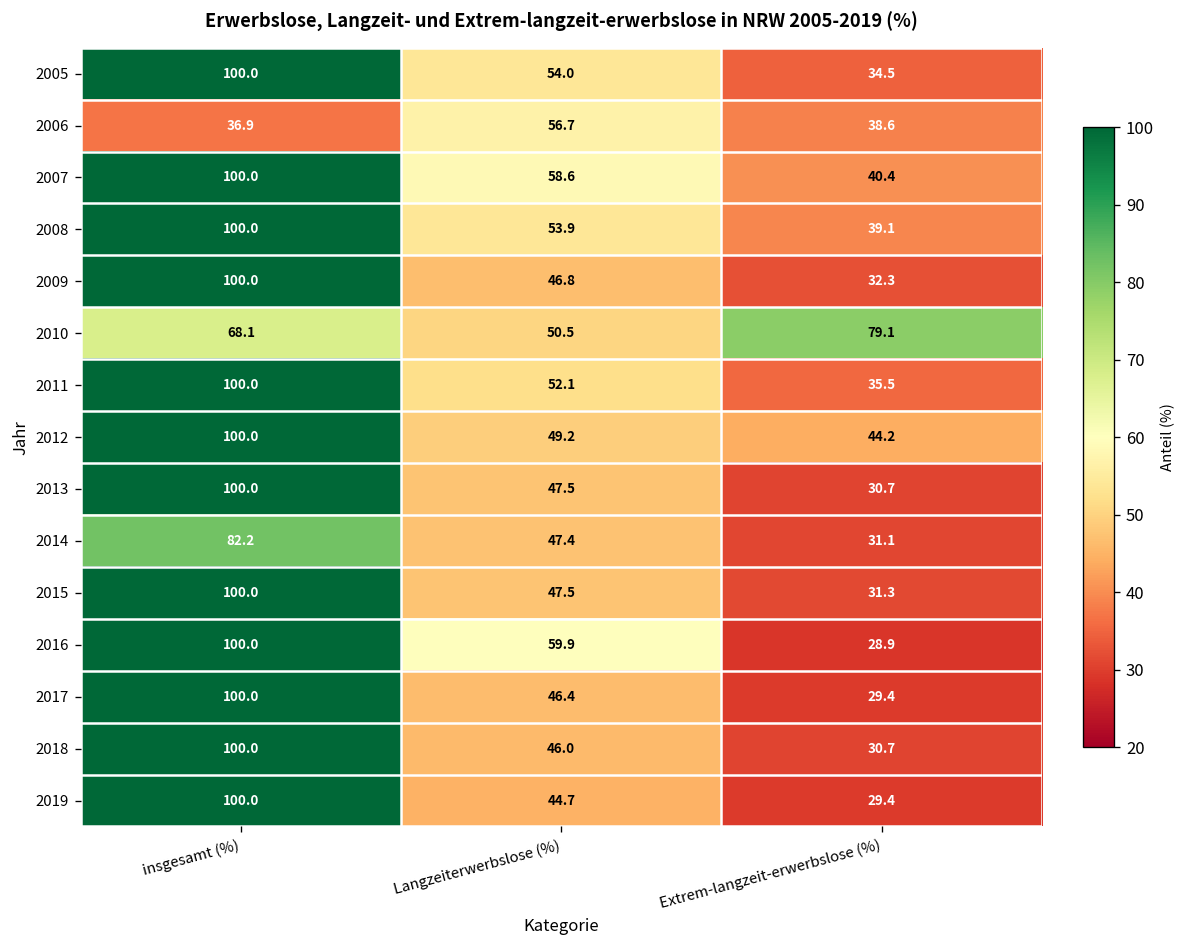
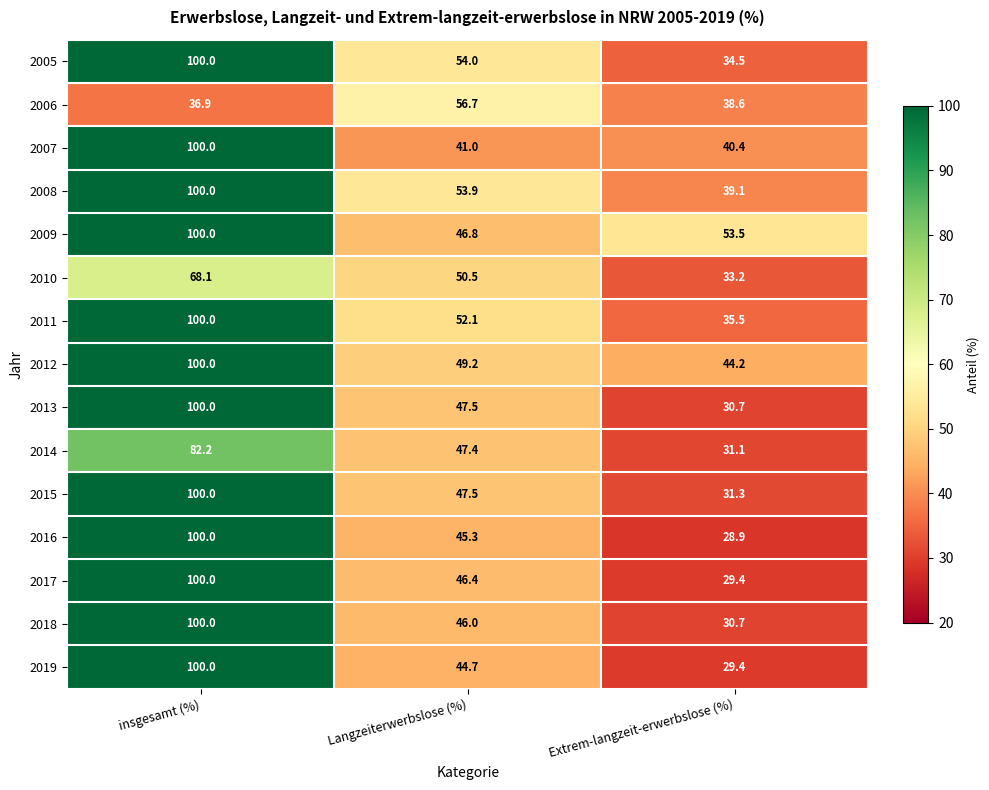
  {
    "2005": {
      "insgesamt (%)": 100.0,
      "Langzeiterwerbslose (%)": 54.0,
      "Extrem-langzeit-erwerbslose (%)": 34.5
    },
    "2006": {
      "insgesamt (%)": 36.9,
      "Langzeiterwerbslose (%)": 56.7,
      "Extrem-langzeit-erwerbslose (%)": 38.6
    },
    "2007": {
      "insgesamt (%)": 100.0,
-     "Langzeiterwerbslose (%)": 58.6,
+     "Langzeiterwerbslose (%)": 41.0,
      "Extrem-langzeit-erwerbslose (%)": 40.4
    },
    "2008": {
      "insgesamt (%)": 100.0,
      "Langzeiterwerbslose (%)": 53.9,
      "Extrem-langzeit-erwerbslose (%)": 39.1
    },
    "2009": {
      "insgesamt (%)": 100.0,
      "Langzeiterwerbslose (%)": 46.8,
-     "Extrem-langzeit-erwerbslose (%)": 32.3
+     "Extrem-langzeit-erwerbslose (%)": 53.5
    },
    "2010": {
      "insgesamt (%)": 68.1,
      "Langzeiterwerbslose (%)": 50.5,
-     "Extrem-langzeit-erwerbslose (%)": 79.1
+     "Extrem-langzeit-erwerbslose (%)": 33.2
    },
    "2011": {
      "insgesamt (%)": 100.0,
      "Langzeiterwerbslose (%)": 52.1,
      "Extrem-langzeit-erwerbslose (%)": 35.5
    },
    "2012": {
      "insgesamt (%)": 100.0,
      "Langzeiterwerbslose (%)": 49.2,
      "Extrem-langzeit-erwerbslose (%)": 44.2
    },
    "2013": {
      "insgesamt (%)": 100.0,
      "Langzeiterwerbslose (%)": 47.5,
      "Extrem-langzeit-erwerbslose (%)": 30.7
    },
    "2014": {
      "insgesamt (%)": 82.2,
      "Langzeiterwerbslose (%)": 47.4,
      "Extrem-langzeit-erwerbslose (%)": 31.1
    },
    "2015": {
      "insgesamt (%)": 100.0,
      "Langzeiterwerbslose (%)": 47.5,
      "Extrem-langzeit-erwerbslose (%)": 31.3
    },
    "2016": {
      "insgesamt (%)": 100.0,
-     "Langzeiterwerbslose (%)": 59.9,
+     "Langzeiterwerbslose (%)": 45.3,
      "Extrem-langzeit-erwerbslose (%)": 28.9
    },
    "2017": {
      "insgesamt (%)": 100.0,
      "Langzeiterwerbslose (%)": 46.4,
      "Extrem-langzeit-erwerbslose (%)": 29.4
    },
    "2018": {
      "insgesamt (%)": 100.0,
      "Langzeiterwerbslose (%)": 46.0,
      "Extrem-langzeit-erwerbslose (%)": 30.7
    },
    "2019": {
      "insgesamt (%)": 100.0,
      "Langzeiterwerbslose (%)": 44.7,
      "Extrem-langzeit-erwerbslose (%)": 29.4
    }
  }
